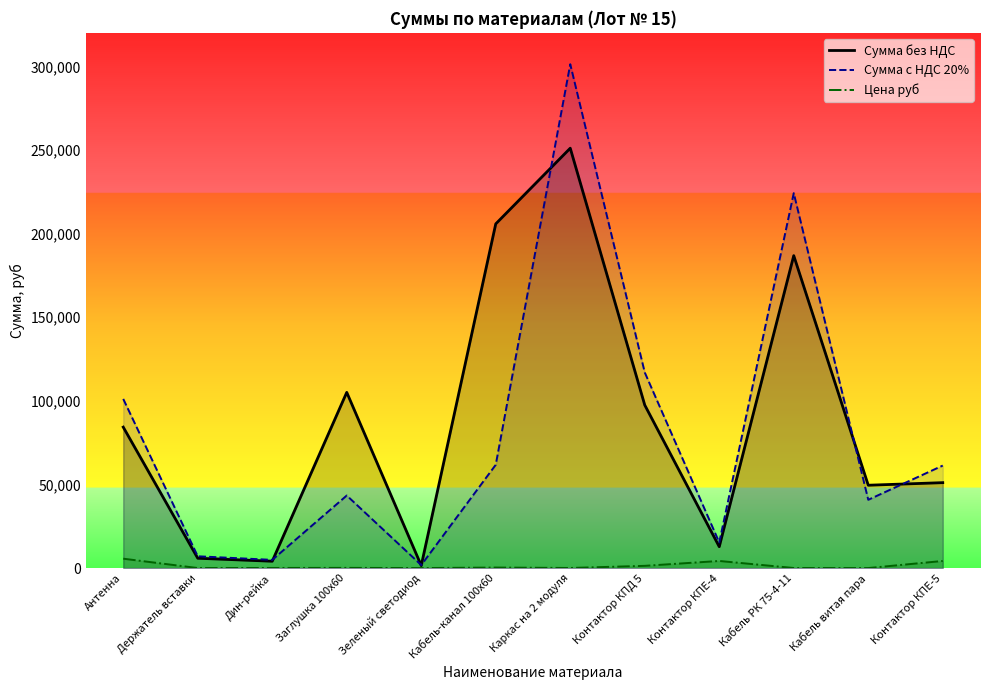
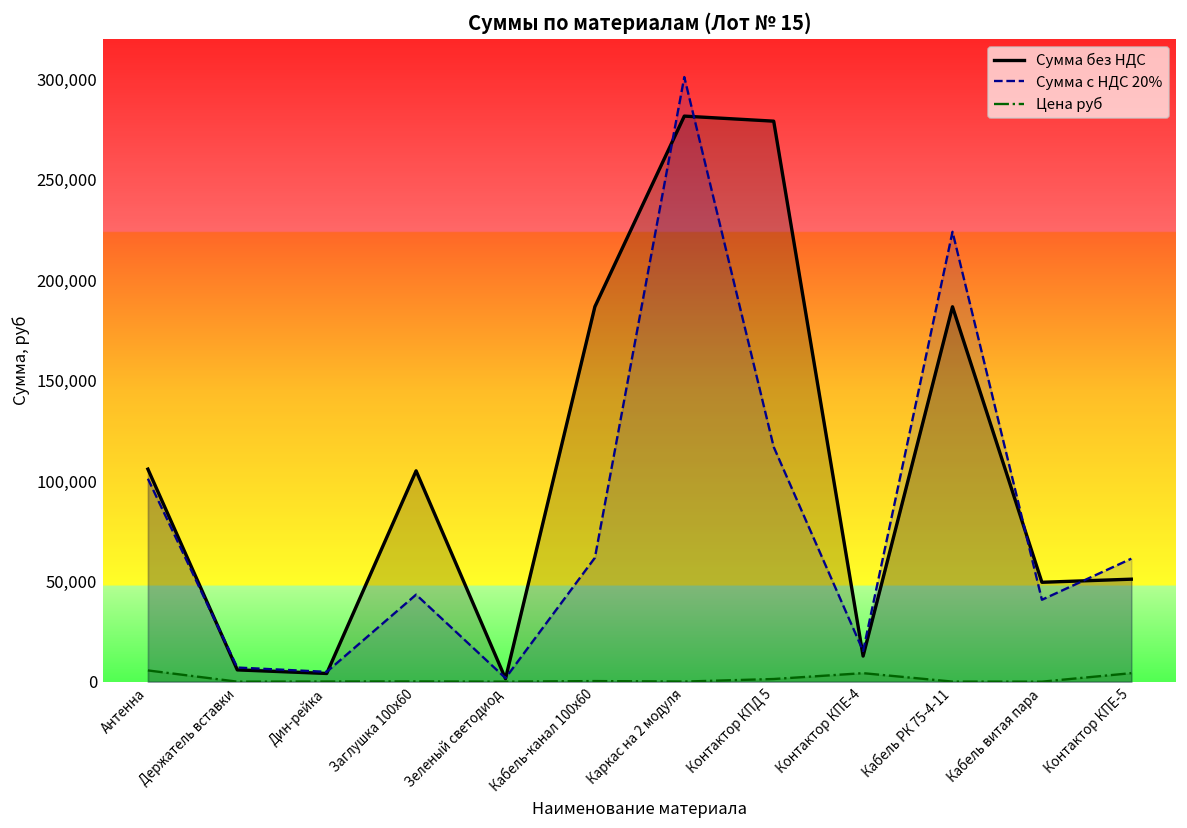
  {
    "Сумма без НДС": {
-     "Антенна": "84,000",
+     "Антенна": "106,000",
      "Заглушка 100х60": "105,000",
-     "Кабель-канал 100х60": "206,000",
-     "Каркас на 2 модуля": "251,000",
-     "Контактор КПД 5": "97,000",
+     "Кабель-канал 100х60": "187,000",
+     "Каркас на 2 модуля": "282,000",
+     "Контактор КПД 5": "279,000",
      "Контактор КПЕ-4": "13,000",
      "Кабель РК 75-4-11": "187,000",
      "Кабель витая пара": "50,000",
      "Контактор КПЕ-5": "51,000"
    },
    "Сумма с НДС 20%": {
      "Антенна": "101,000",
      "Заглушка 100х60": "43,000",
      "Кабель-канал 100х60": "62,000",
      "Каркас на 2 модуля": "301,000",
      "Контактор КПД 5": "117,000",
      "Контактор КПЕ-4": "15,000",
      "Кабель РК 75-4-11": "224,000",
      "Кабель витая пара": "41,000",
      "Контактор КПЕ-5": "61,000"
    },
    "Цена руб": {
      "Антенна": "6,000",
      "Держатель вставки": "0",
      "Дин-рейка": "0",
      "Заглушка 100х60": "0",
      "Кабель-канал 100х60": "0",
      "Каркас на 2 модуля": "0",
      "Контактор КПД 5": "1,000",
      "Контактор КПЕ-4": "4,000",
      "Кабель РК 75-4-11": "0",
      "Кабель витая пара": "0",
      "Контактор КПЕ-5": "4,000"
    }
  }
